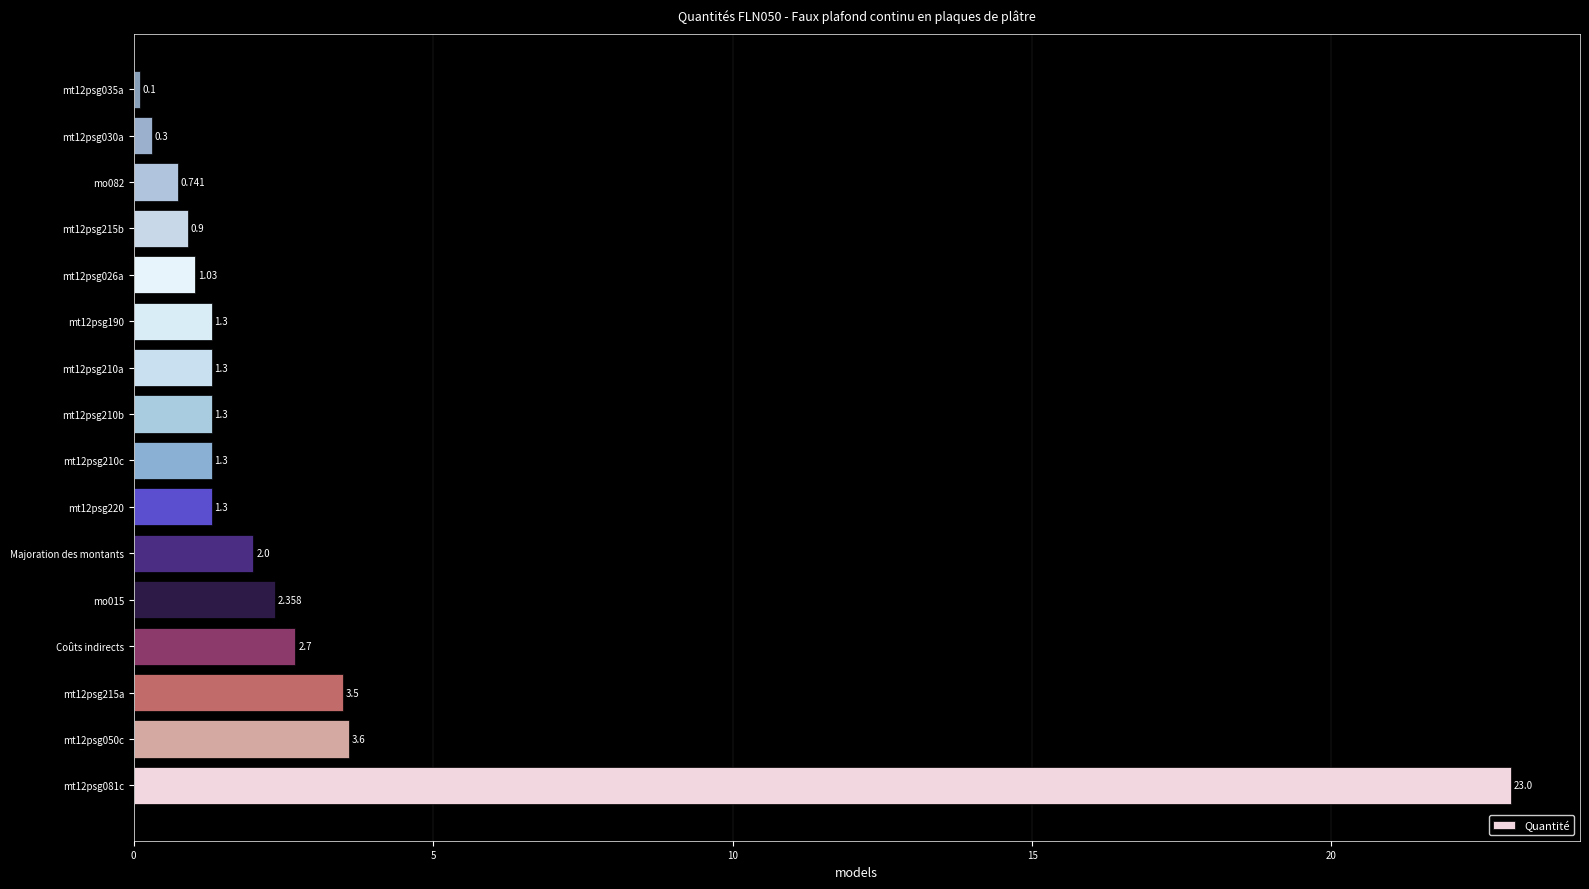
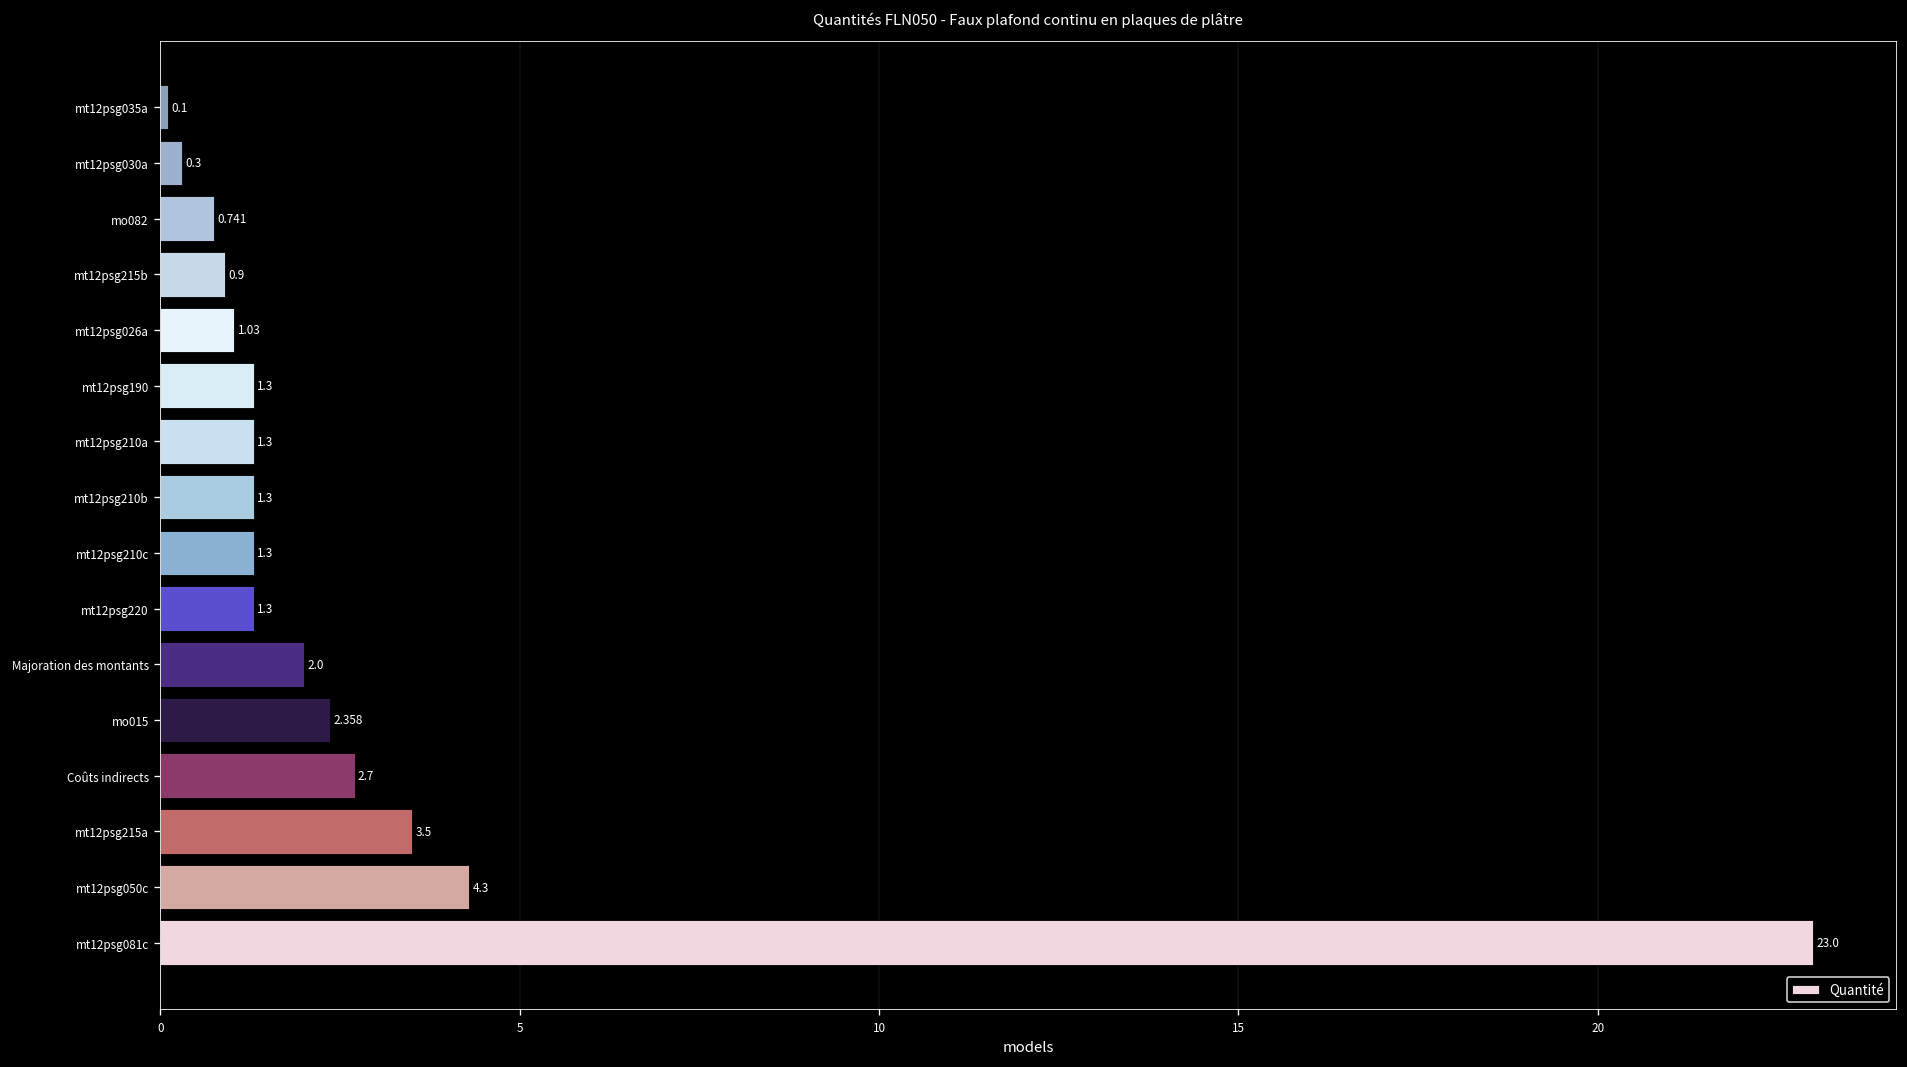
  {
    "mt12psg035a": 0.1,
    "mt12psg030a": 0.3,
    "mo082": 0.741,
    "mt12psg215b": 0.9,
    "mt12psg026a": 1.03,
    "mt12psg190": 1.3,
    "mt12psg210a": 1.3,
    "mt12psg210b": 1.3,
    "mt12psg210c": 1.3,
    "mt12psg220": 1.3,
    "Majoration des montants": 2.0,
    "mo015": 2.358,
    "Coûts indirects": 2.7,
    "mt12psg215a": 3.5,
-   "mt12psg050c": 3.6,
+   "mt12psg050c": 4.3,
    "mt12psg081c": 23.0
  }
